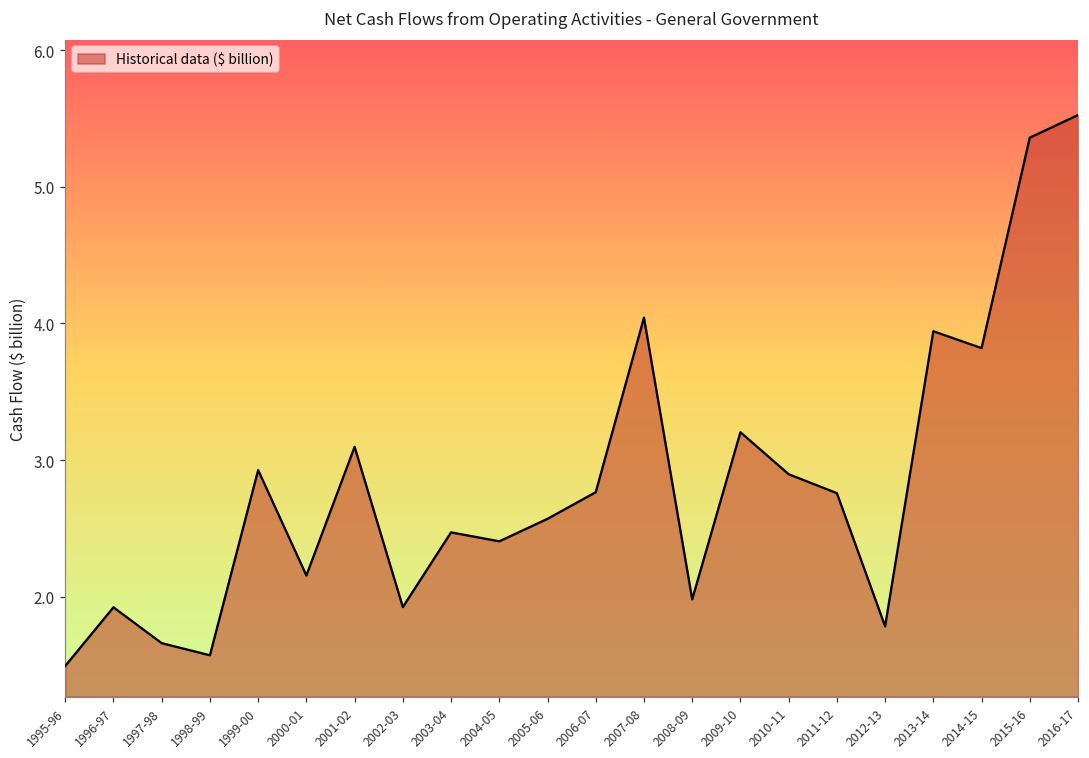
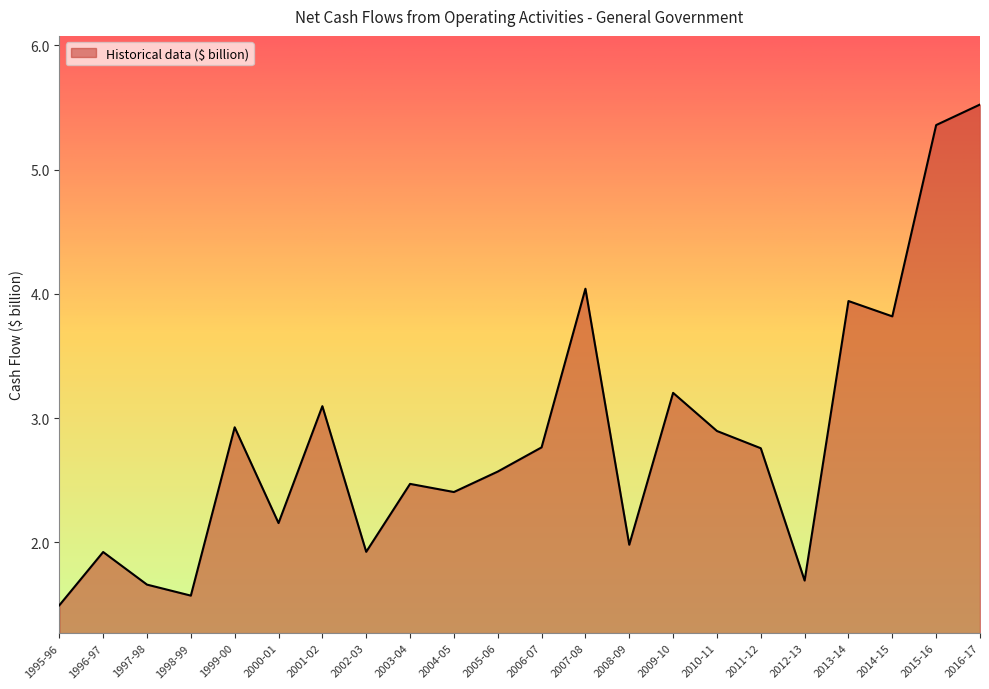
  {
    "1995-96": 1.49,
    "1996-97": 1.92,
    "1997-98": 1.66,
    "1998-99": 1.57,
    "1999-00": 2.93,
    "2000-01": 2.16,
    "2001-02": 3.10,
    "2002-03": 1.92,
    "2003-04": 2.47,
    "2004-05": 2.41,
    "2005-06": 2.57,
    "2006-07": 2.76,
    "2007-08": 4.04,
    "2008-09": 1.98,
    "2009-10": 3.20,
    "2010-11": 2.90,
    "2011-12": 2.76,
-   "2012-13": 1.78,
+   "2012-13": 1.69,
    "2013-14": 3.94,
    "2014-15": 3.82,
    "2015-16": 5.36,
    "2016-17": 5.52
  }
